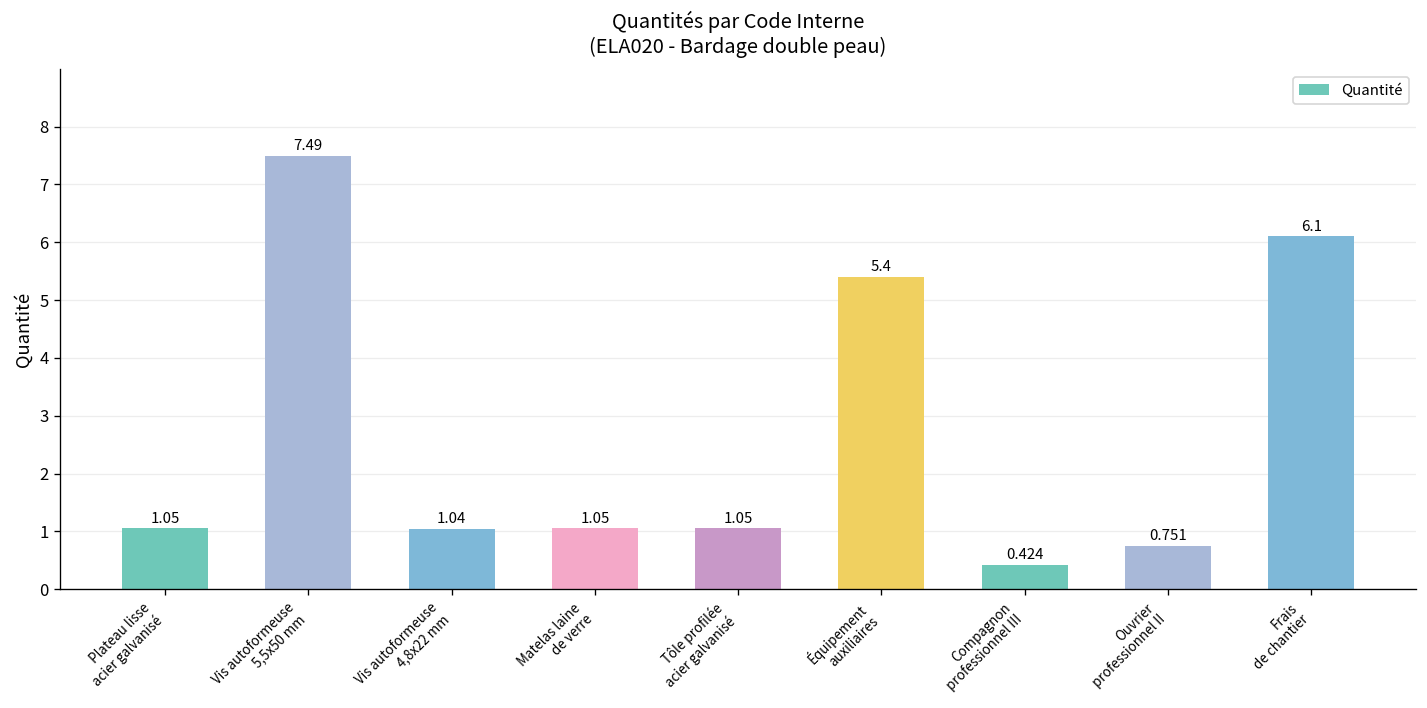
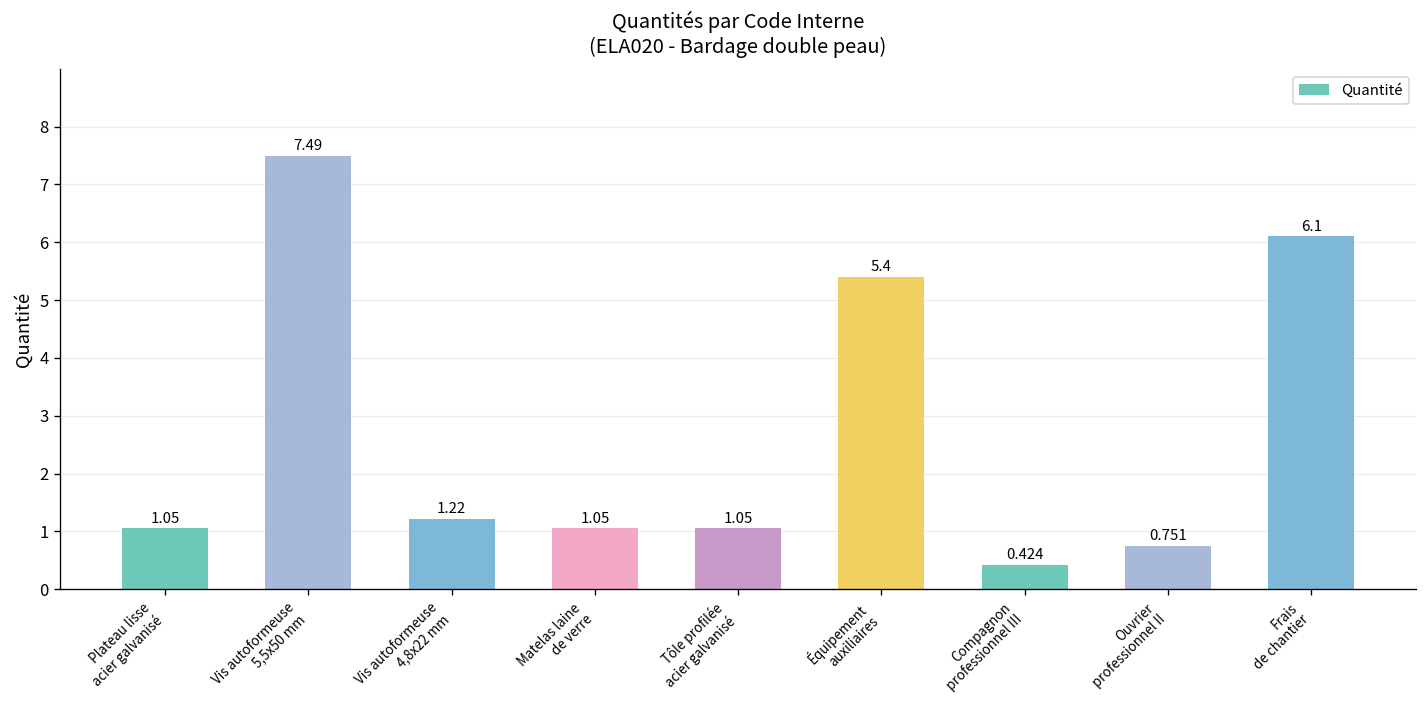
  {
    "Plateau lisse acier galvanisé": 1.05,
    "Vis autoformeuse 5,5x50 mm": 7.49,
-   "Vis autoformeuse 4,8x22 mm": 1.04,
+   "Vis autoformeuse 4,8x22 mm": 1.22,
    "Matelas laine de verre": 1.05,
    "Tôle profilée acier galvanisé": 1.05,
    "Équipement auxiliaires": 5.4,
    "Compagnon professionnel III": 0.424,
    "Ouvrier professionnel II": 0.751,
    "Frais de chantier": 6.1
  }
